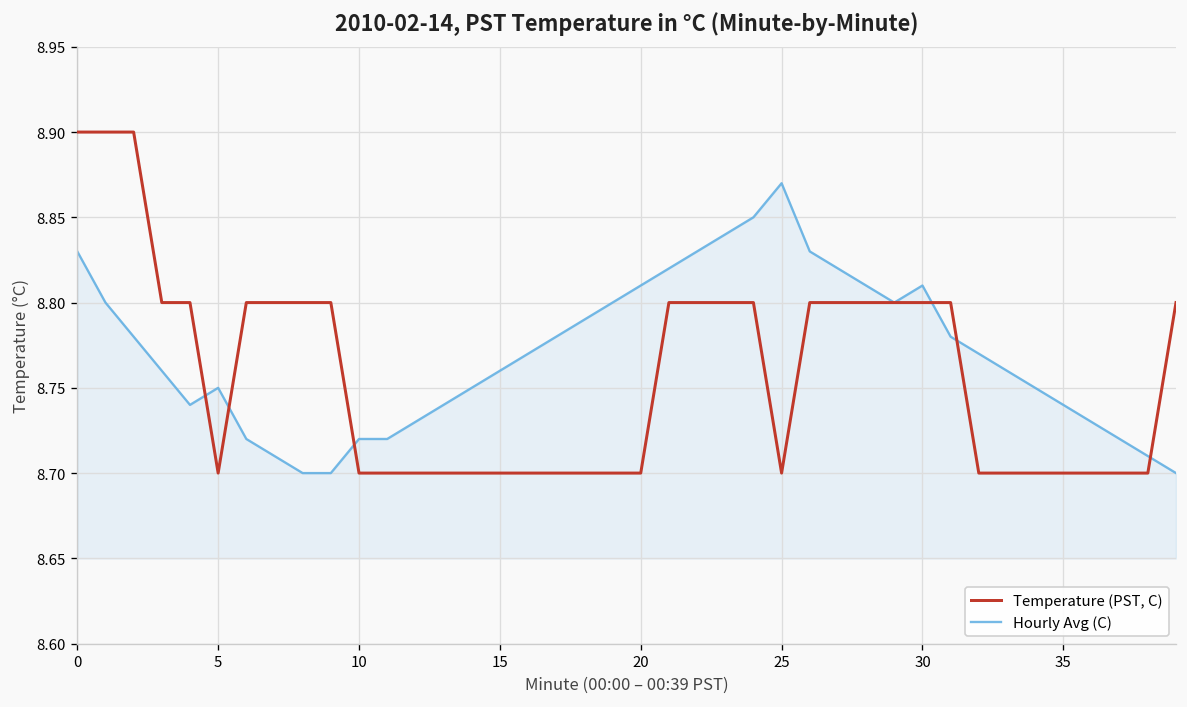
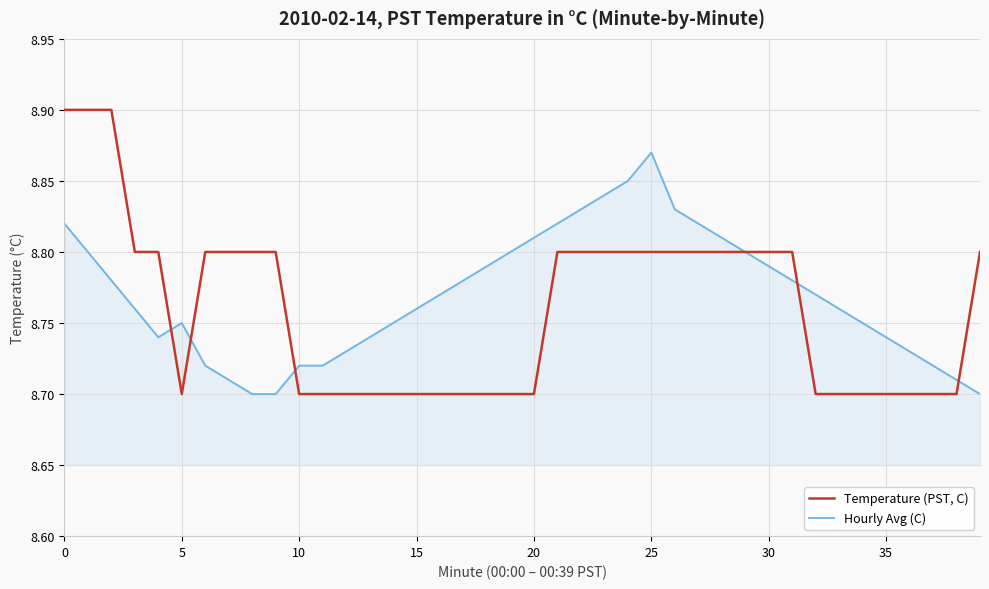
  {
    "Temperature (PST, C)": {
      "0": 8.9,
      "5": 8.7,
      "10": 8.7,
      "15": 8.7,
      "20": 8.7,
-     "25": 8.7,
+     "25": 8.8,
      "30": 8.8,
      "35": 8.7
    },
    "Hourly Avg (C)": {
-     "0": 8.83,
+     "0": 8.82,
      "5": 8.75,
      "10": 8.72,
      "15": 8.76,
      "20": 8.81,
      "25": 8.87,
-     "30": 8.81,
+     "30": 8.79,
      "35": 8.74
    }
  }
